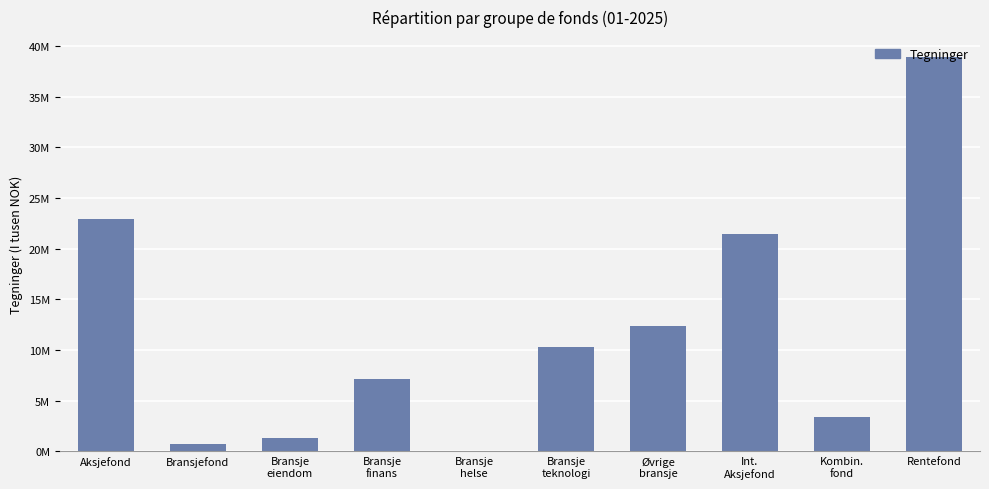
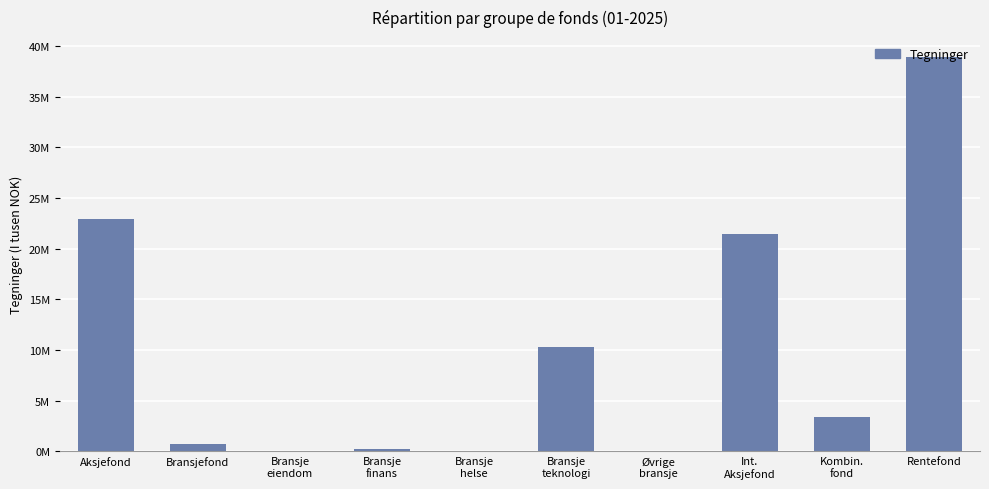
  {
    "Aksjefond": 23000000,
    "Bransjefond": 800000,
-   "Bransje eiendom": 1300000,
-   "Bransje finans": 7100000,
+   "Bransje eiendom": 0,
+   "Bransje finans": 300000,
    "Bransje teknologi": 10300000,
-   "Øvrige bransje": 12400000,
+   "Øvrige bransje": 0,
    "Int. Aksjefond": 21500000,
    "Kombin. fond": 3400000
  }
